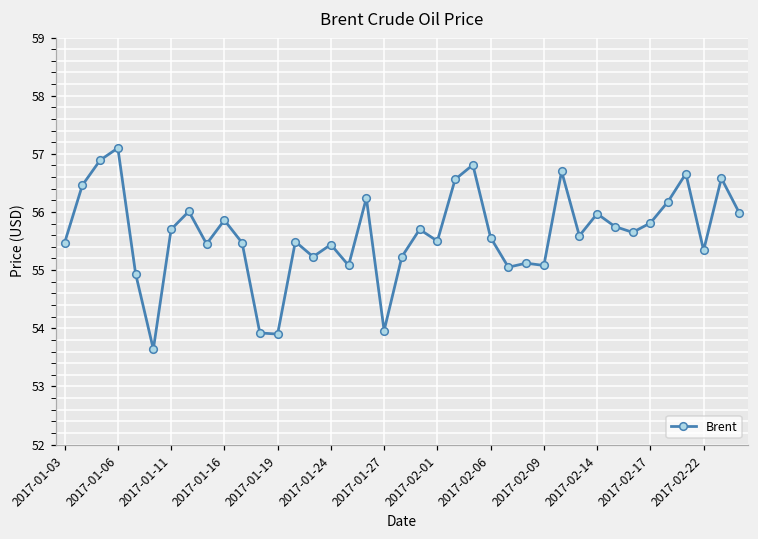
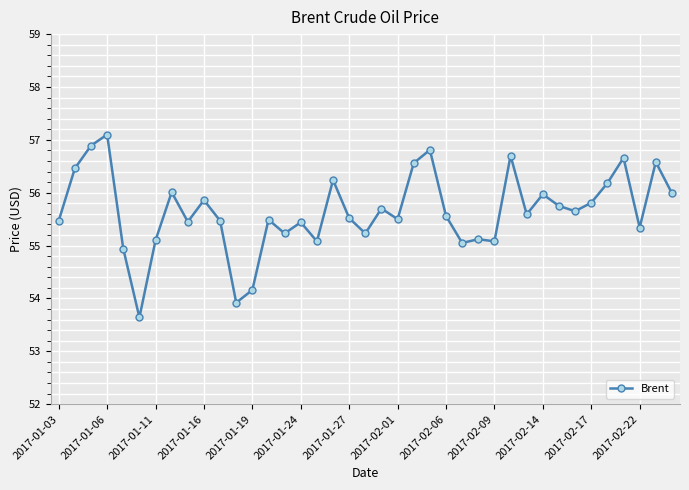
  {
    "2017-01-03": 55.5,
    "2017-01-06": 57.1,
-   "2017-01-11": 55.7,
+   "2017-01-11": 55.1,
    "2017-01-16": 55.9,
-   "2017-01-19": 53.9,
+   "2017-01-19": 54.2,
    "2017-01-24": 55.4,
-   "2017-01-27": 54.0,
+   "2017-01-27": 55.5,
    "2017-02-01": 55.5,
    "2017-02-06": 55.6,
    "2017-02-09": 55.1,
    "2017-02-14": 56.0,
    "2017-02-17": 55.8,
    "2017-02-22": 55.3
  }
